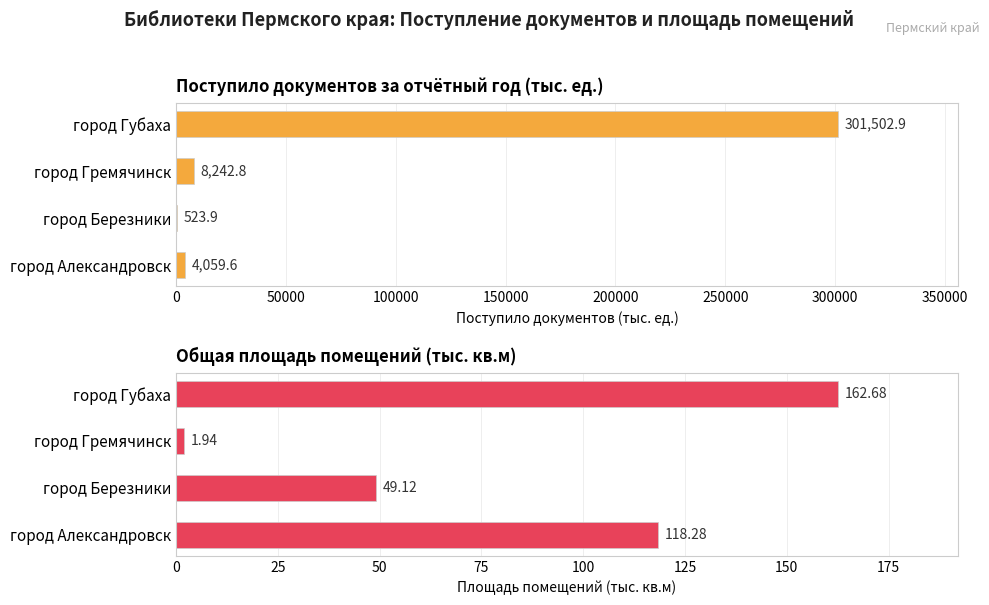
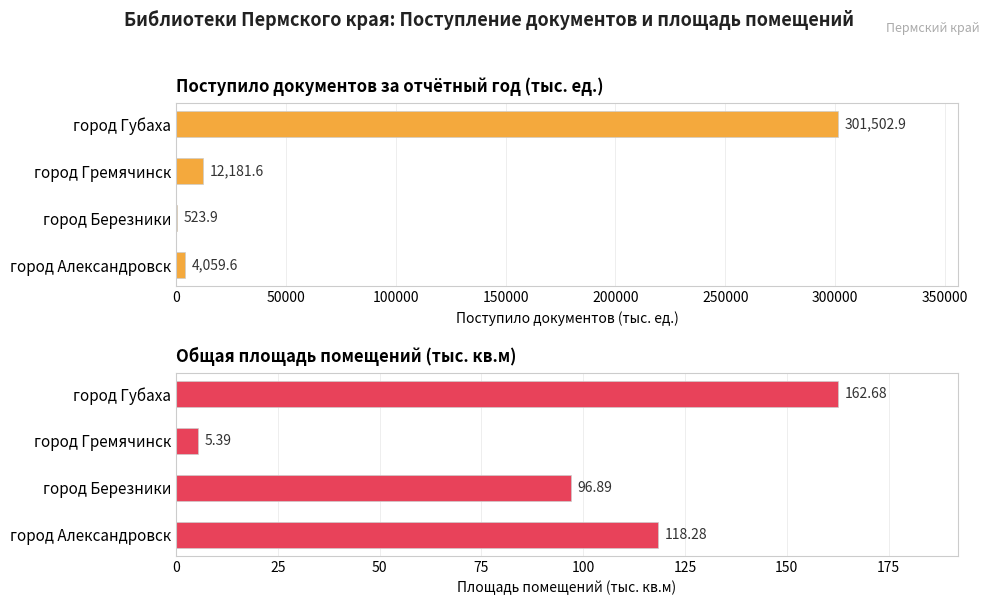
  {
    "Поступило документов за отчётный год (тыс. ед.)": {
      "город Губаха": "301,502.9",
-     "город Гремячинск": "8,242.8",
+     "город Гремячинск": "12,181.6",
      "город Березники": "523.9",
      "город Александровск": "4,059.6"
    },
    "Общая площадь помещений (тыс. кв.м)": {
      "город Губаха": "162.68",
-     "город Гремячинск": "1.94",
-     "город Березники": "49.12",
+     "город Гремячинск": "5.39",
+     "город Березники": "96.89",
      "город Александровск": "118.28"
    }
  }
